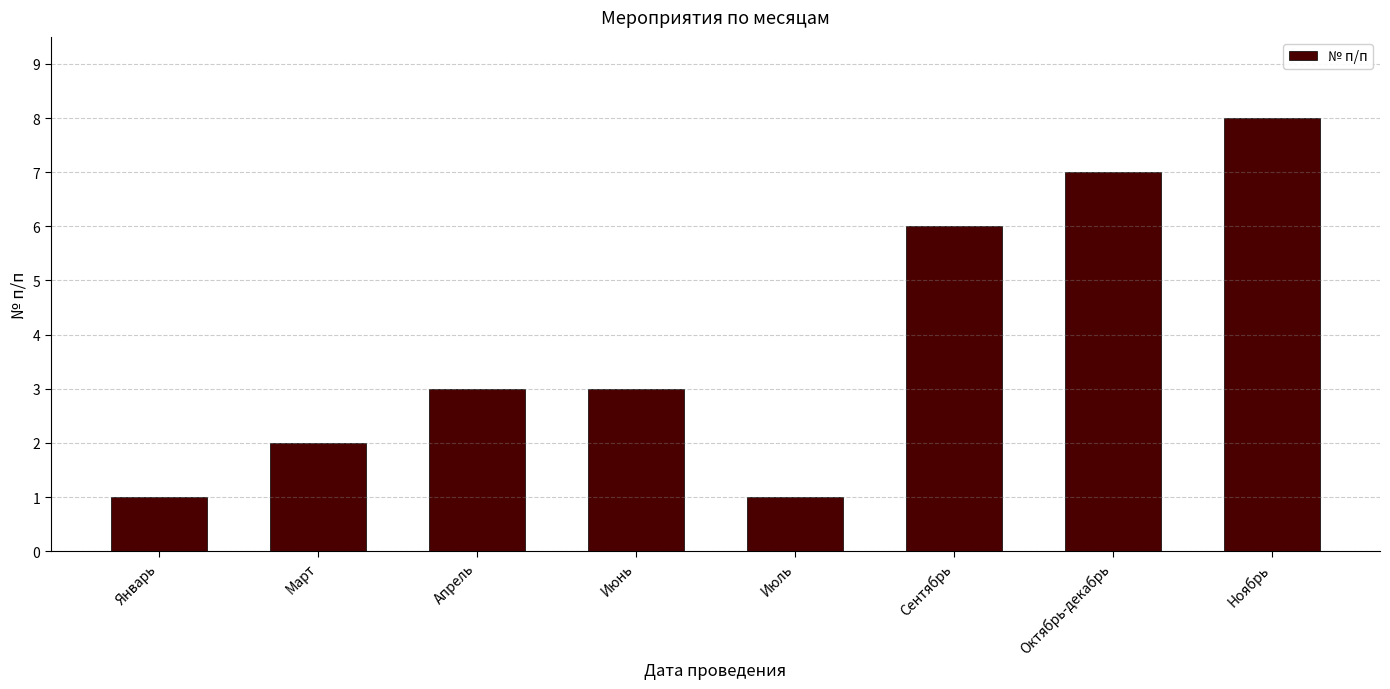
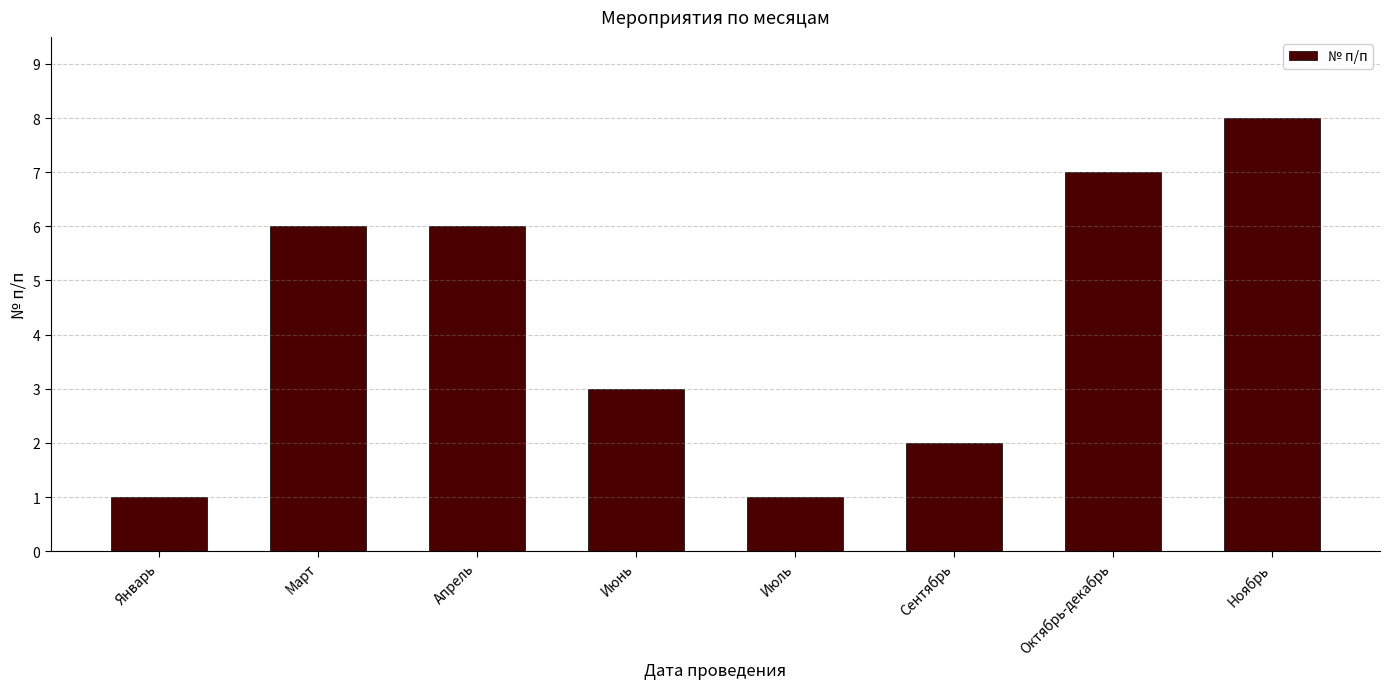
  {
    "Январь": 1,
-   "Март": 2,
-   "Апрель": 3,
+   "Март": 6,
+   "Апрель": 6,
    "Июнь": 3,
    "Июль": 1,
-   "Сентябрь": 6,
+   "Сентябрь": 2,
    "Октябрь-декабрь": 7,
    "Ноябрь": 8
  }
